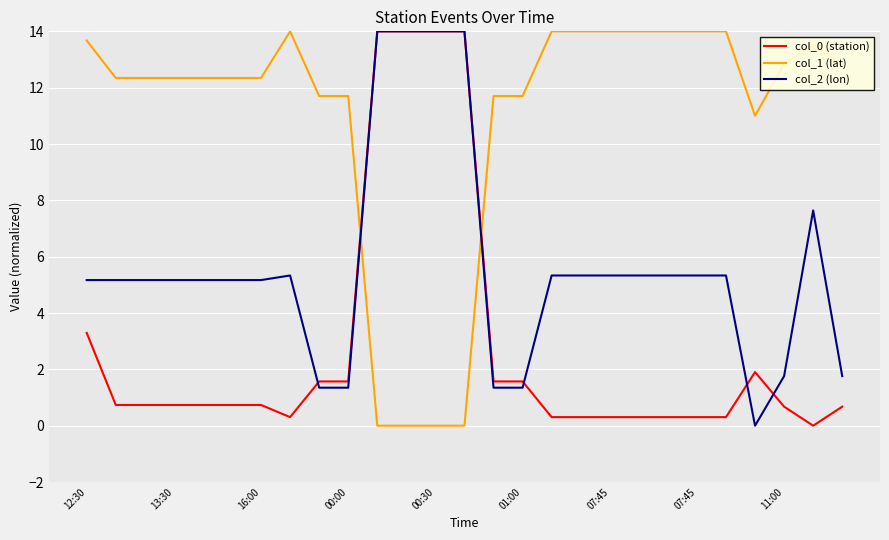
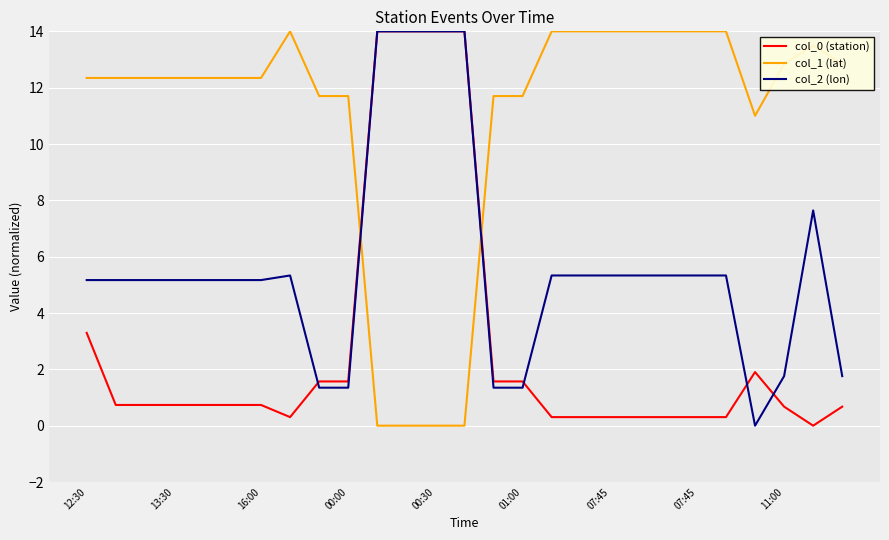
  {
    "col_0 (station)": {
      "12:30": 3.3
    },
    "col_1 (lat)": {
-     "12:30": 13.7
+     "12:30": 12.3
    },
    "col_2 (lon)": {
      "12:30": 5.2
    }
  }
